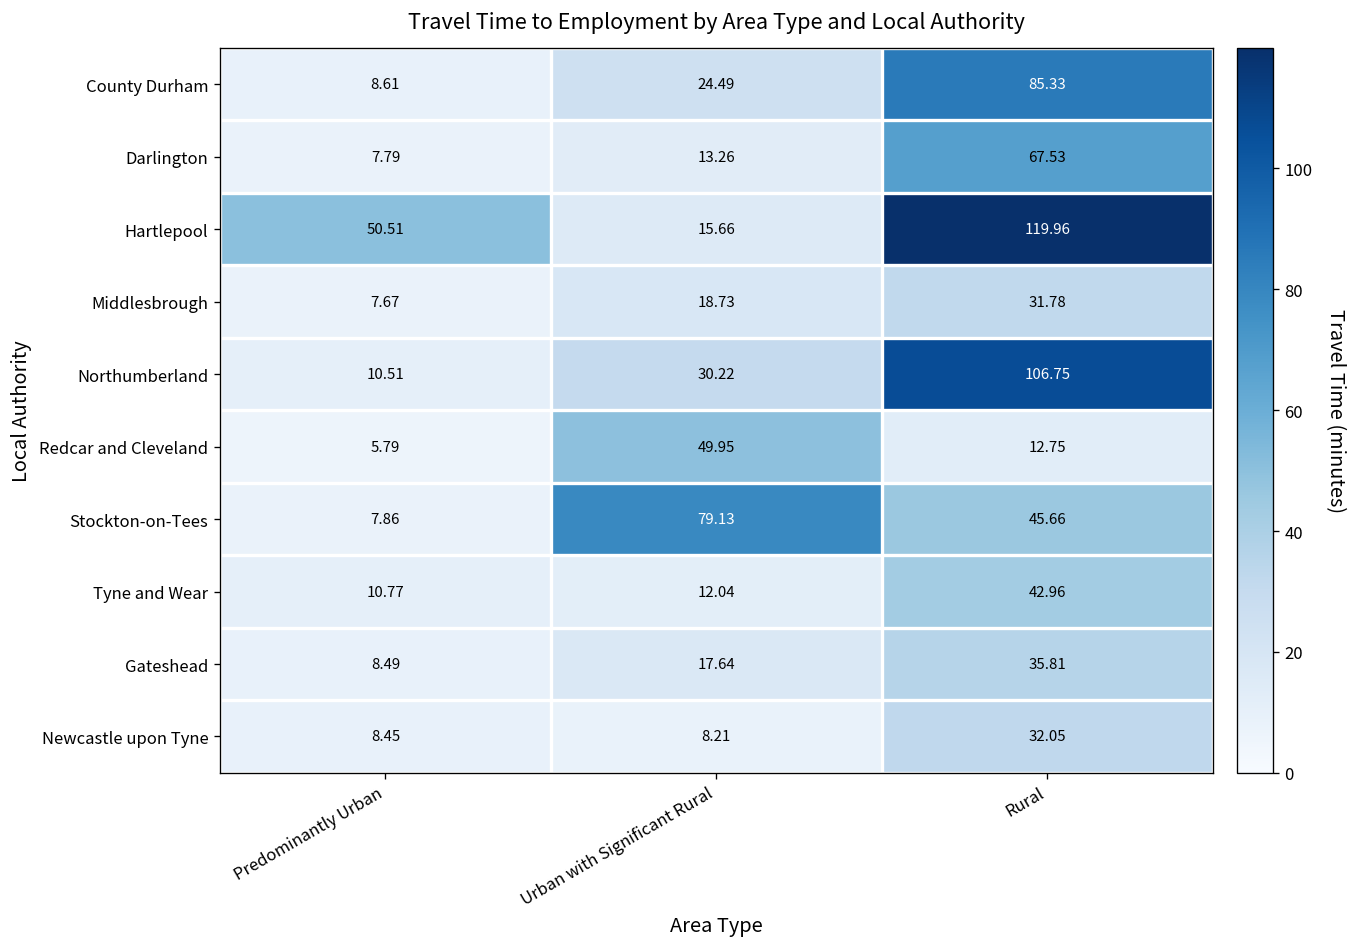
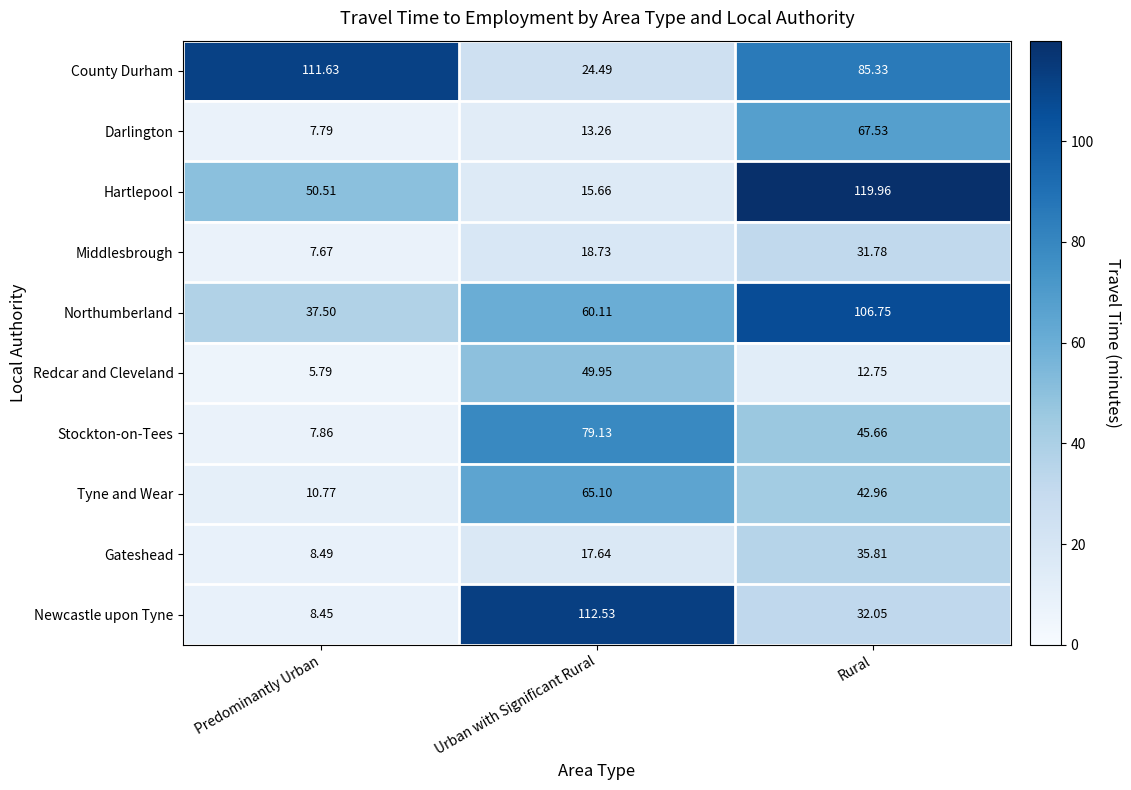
  {
    "County Durham": {
-     "Predominantly Urban": 8.61,
+     "Predominantly Urban": 111.63,
      "Urban with Significant Rural": 24.49,
      "Rural": 85.33
    },
    "Darlington": {
      "Predominantly Urban": 7.79,
      "Urban with Significant Rural": 13.26,
      "Rural": 67.53
    },
    "Hartlepool": {
      "Predominantly Urban": 50.51,
      "Urban with Significant Rural": 15.66,
      "Rural": 119.96
    },
    "Middlesbrough": {
      "Predominantly Urban": 7.67,
      "Urban with Significant Rural": 18.73,
      "Rural": 31.78
    },
    "Northumberland": {
-     "Predominantly Urban": 10.51,
-     "Urban with Significant Rural": 30.22,
+     "Predominantly Urban": 37.50,
+     "Urban with Significant Rural": 60.11,
      "Rural": 106.75
    },
    "Redcar and Cleveland": {
      "Predominantly Urban": 5.79,
      "Urban with Significant Rural": 49.95,
      "Rural": 12.75
    },
    "Stockton-on-Tees": {
      "Predominantly Urban": 7.86,
      "Urban with Significant Rural": 79.13,
      "Rural": 45.66
    },
    "Tyne and Wear": {
      "Predominantly Urban": 10.77,
-     "Urban with Significant Rural": 12.04,
+     "Urban with Significant Rural": 65.10,
      "Rural": 42.96
    },
    "Gateshead": {
      "Predominantly Urban": 8.49,
      "Urban with Significant Rural": 17.64,
      "Rural": 35.81
    },
    "Newcastle upon Tyne": {
      "Predominantly Urban": 8.45,
-     "Urban with Significant Rural": 8.21,
+     "Urban with Significant Rural": 112.53,
      "Rural": 32.05
    }
  }
